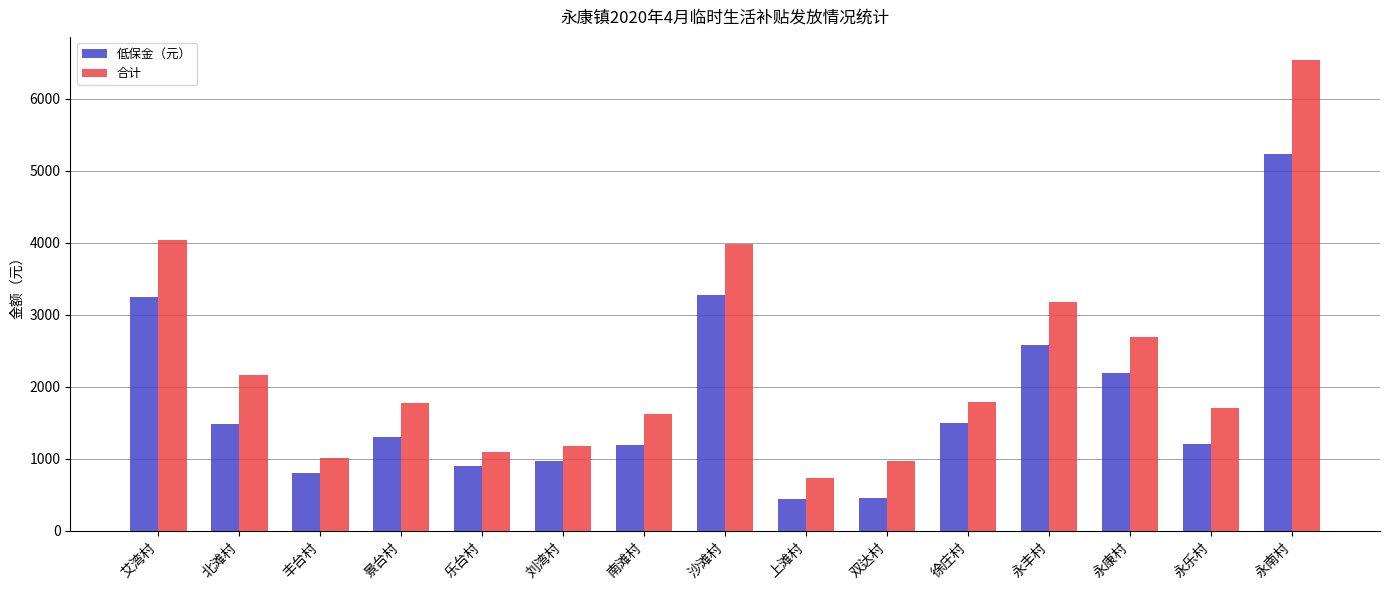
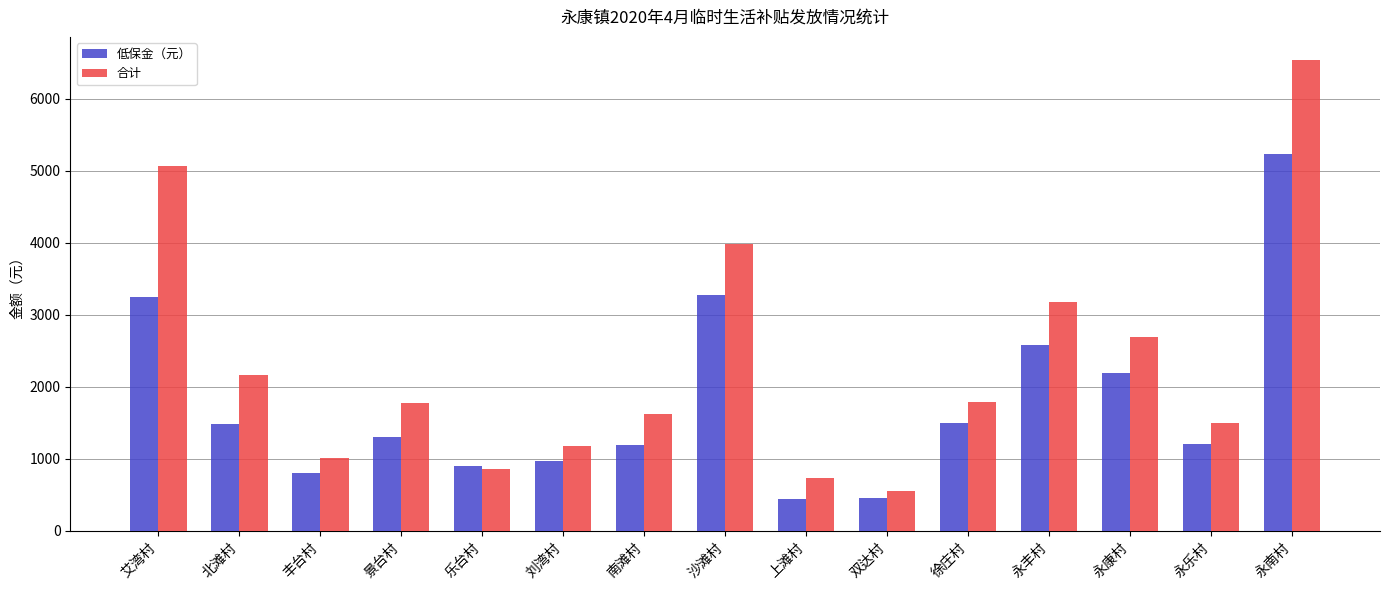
  {
    "低保金（元）": {
      "艾湾村": 3200,
      "北滩村": 1500,
      "丰台村": 800,
      "景台村": 1300,
      "乐台村": 900,
      "刘湾村": 1000,
      "南滩村": 1200,
      "沙滩村": 3300,
      "上滩村": 400,
      "双达村": 500,
      "徐庄村": 1500,
      "永丰村": 2600,
      "永康村": 2200,
      "永乐村": 1200,
      "永南村": 5200
    },
    "合计": {
-     "艾湾村": 4000,
+     "艾湾村": 5100,
      "北滩村": 2200,
      "丰台村": 1000,
      "景台村": 1800,
-     "乐台村": 1100,
+     "乐台村": 900,
      "刘湾村": 1200,
      "南滩村": 1600,
      "沙滩村": 4000,
      "上滩村": 700,
-     "双达村": 1000,
+     "双达村": 600,
      "徐庄村": 1800,
      "永丰村": 3200,
      "永康村": 2700,
-     "永乐村": 1700,
+     "永乐村": 1500,
      "永南村": 6500
    }
  }
